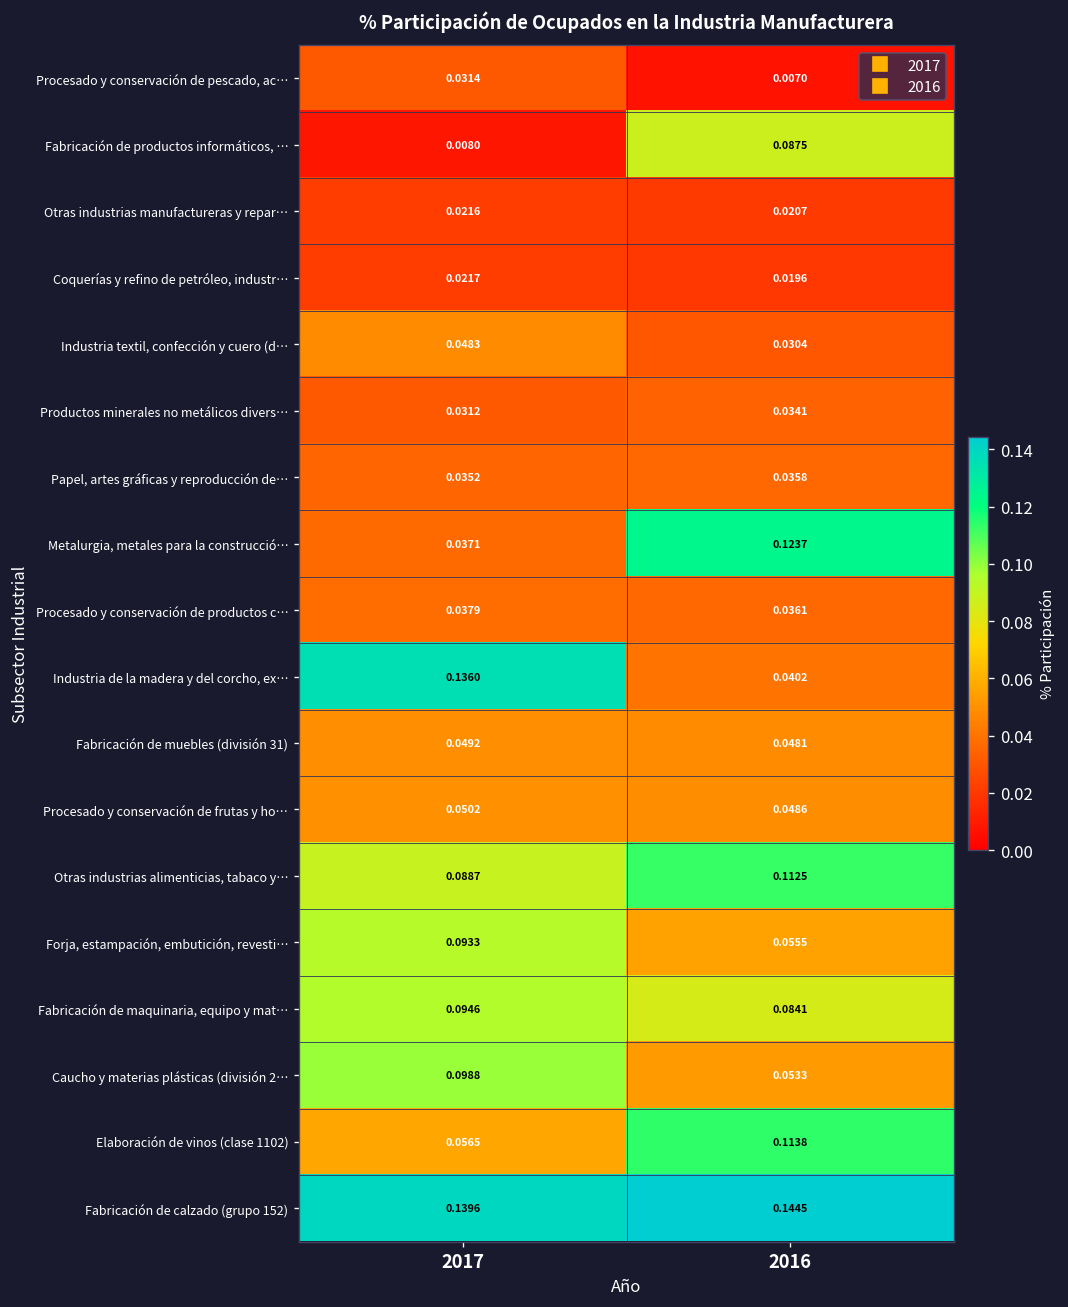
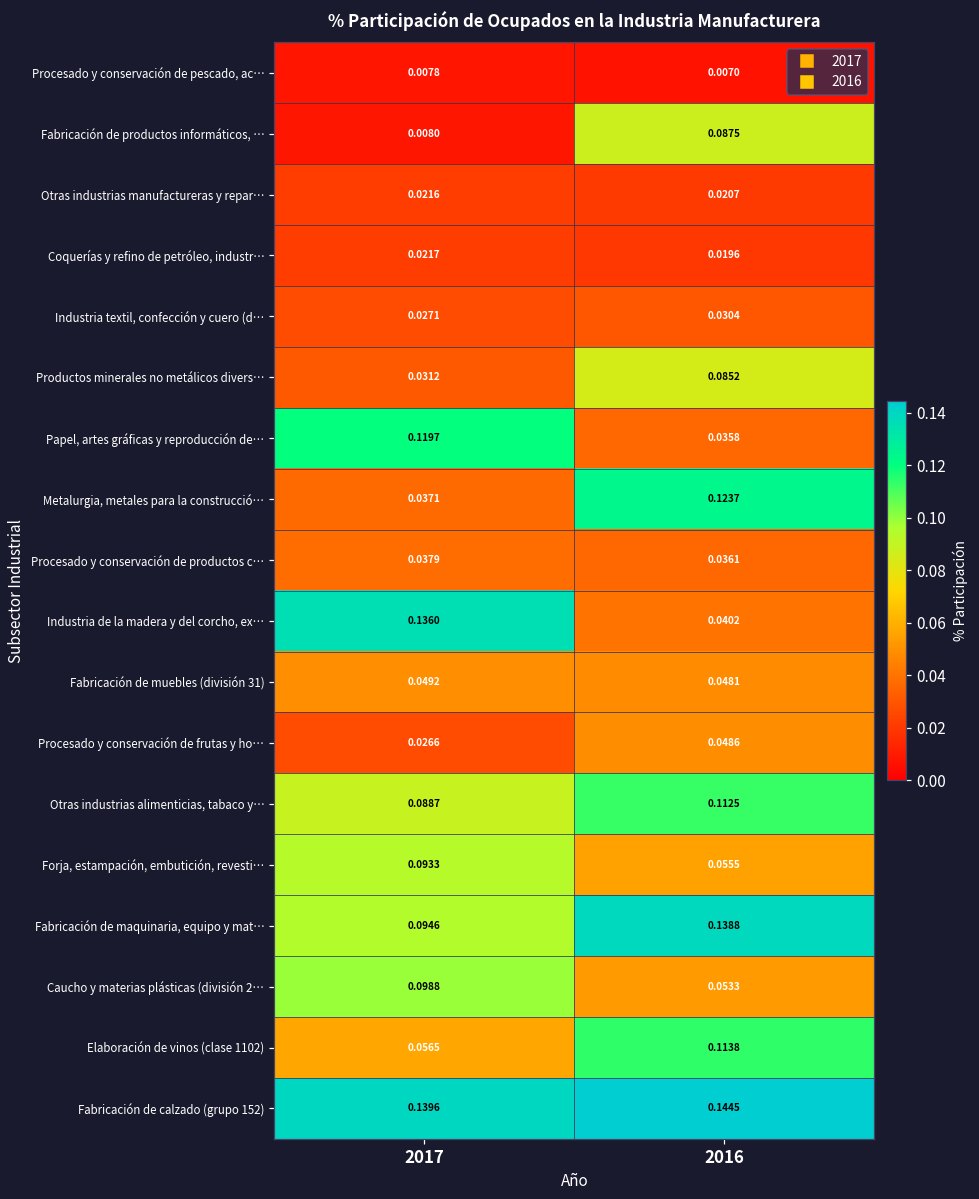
  {
    "Procesado y conservación de pescado, ac…": {
-     "2017": 0.0314,
+     "2017": 0.0078,
      "2016": 0.0070
    },
    "Fabricación de productos informáticos, …": {
      "2017": 0.0080,
      "2016": 0.0875
    },
    "Otras industrias manufactureras y repar…": {
      "2017": 0.0216,
      "2016": 0.0207
    },
    "Coquerías y refino de petróleo, industr…": {
      "2017": 0.0217,
      "2016": 0.0196
    },
    "Industria textil, confección y cuero (d…": {
-     "2017": 0.0483,
+     "2017": 0.0271,
      "2016": 0.0304
    },
    "Productos minerales no metálicos divers…": {
      "2017": 0.0312,
-     "2016": 0.0341
+     "2016": 0.0852
    },
    "Papel, artes gráficas y reproducción de…": {
-     "2017": 0.0352,
+     "2017": 0.1197,
      "2016": 0.0358
    },
    "Metalurgia, metales para la construcció…": {
      "2017": 0.0371,
      "2016": 0.1237
    },
    "Procesado y conservación de productos c…": {
      "2017": 0.0379,
      "2016": 0.0361
    },
    "Industria de la madera y del corcho, ex…": {
      "2017": 0.1360,
      "2016": 0.0402
    },
    "Fabricación de muebles (división 31)": {
      "2017": 0.0492,
      "2016": 0.0481
    },
    "Procesado y conservación de frutas y ho…": {
-     "2017": 0.0502,
+     "2017": 0.0266,
      "2016": 0.0486
    },
    "Otras industrias alimenticias, tabaco y…": {
      "2017": 0.0887,
      "2016": 0.1125
    },
    "Forja, estampación, embutición, revesti…": {
      "2017": 0.0933,
      "2016": 0.0555
    },
    "Fabricación de maquinaria, equipo y mat…": {
      "2017": 0.0946,
-     "2016": 0.0841
+     "2016": 0.1388
    },
    "Caucho y materias plásticas (división 2…": {
      "2017": 0.0988,
      "2016": 0.0533
    },
    "Elaboración de vinos (clase 1102)": {
      "2017": 0.0565,
      "2016": 0.1138
    },
    "Fabricación de calzado (grupo 152)": {
      "2017": 0.1396,
      "2016": 0.1445
    }
  }
